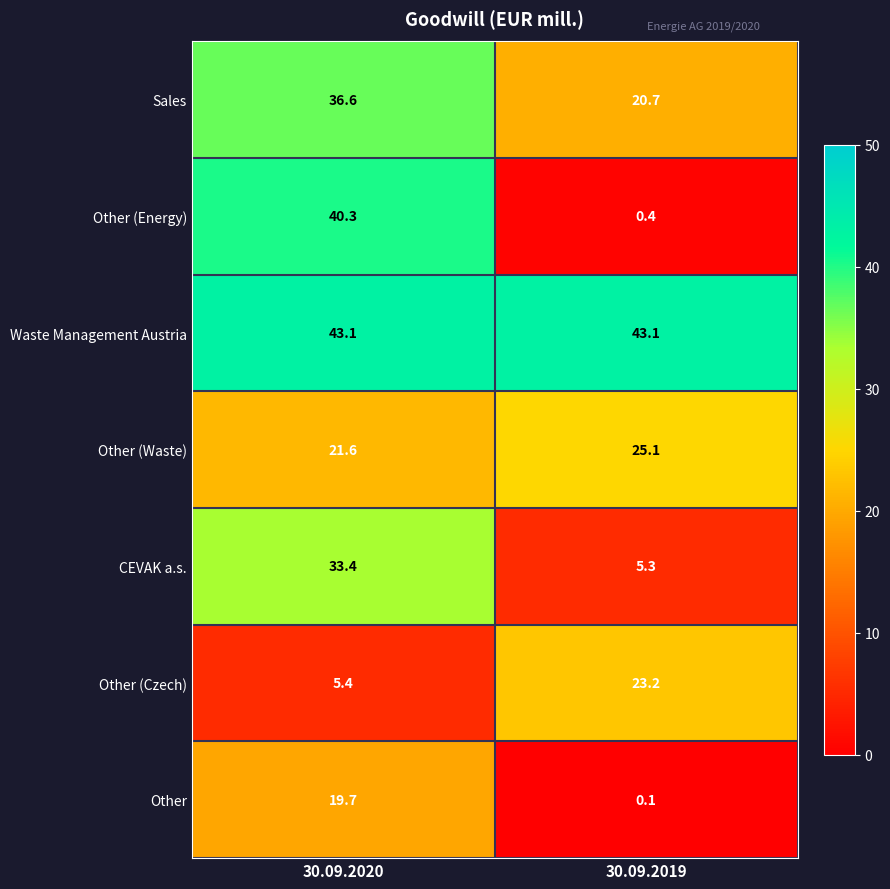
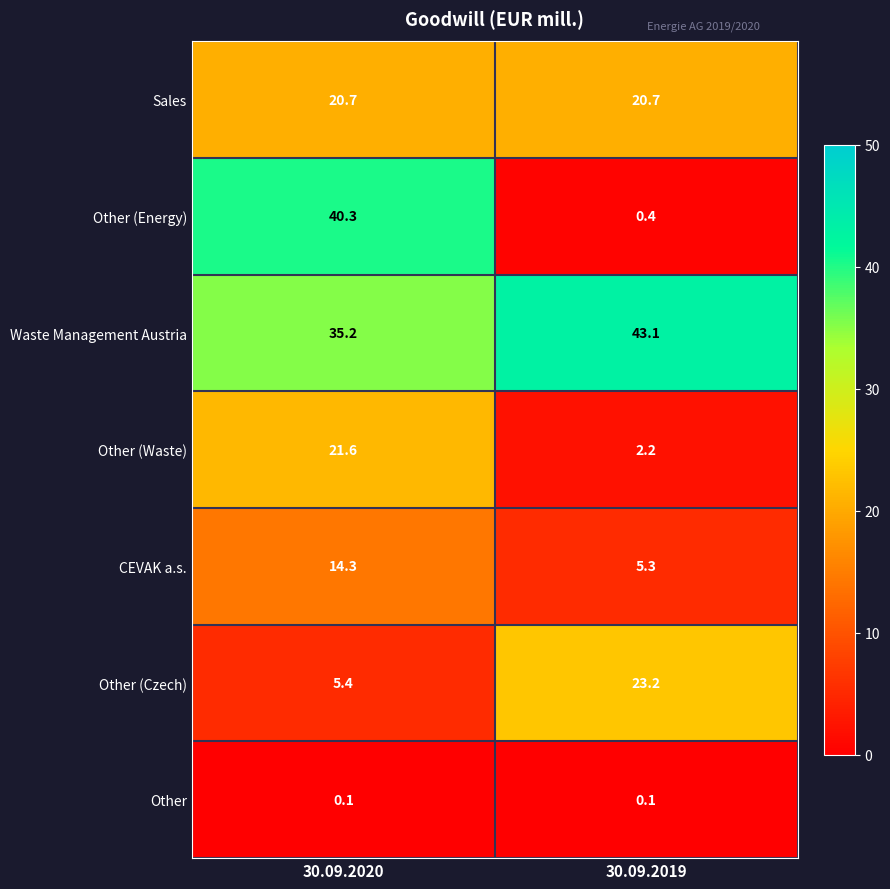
  {
    "Sales": {
-     "30.09.2020": 36.6,
+     "30.09.2020": 20.7,
      "30.09.2019": 20.7
    },
    "Other (Energy)": {
      "30.09.2020": 40.3,
      "30.09.2019": 0.4
    },
    "Waste Management Austria": {
-     "30.09.2020": 43.1,
+     "30.09.2020": 35.2,
      "30.09.2019": 43.1
    },
    "Other (Waste)": {
      "30.09.2020": 21.6,
-     "30.09.2019": 25.1
+     "30.09.2019": 2.2
    },
    "CEVAK a.s.": {
-     "30.09.2020": 33.4,
+     "30.09.2020": 14.3,
      "30.09.2019": 5.3
    },
    "Other (Czech)": {
      "30.09.2020": 5.4,
      "30.09.2019": 23.2
    },
    "Other": {
-     "30.09.2020": 19.7,
+     "30.09.2020": 0.1,
      "30.09.2019": 0.1
    }
  }
